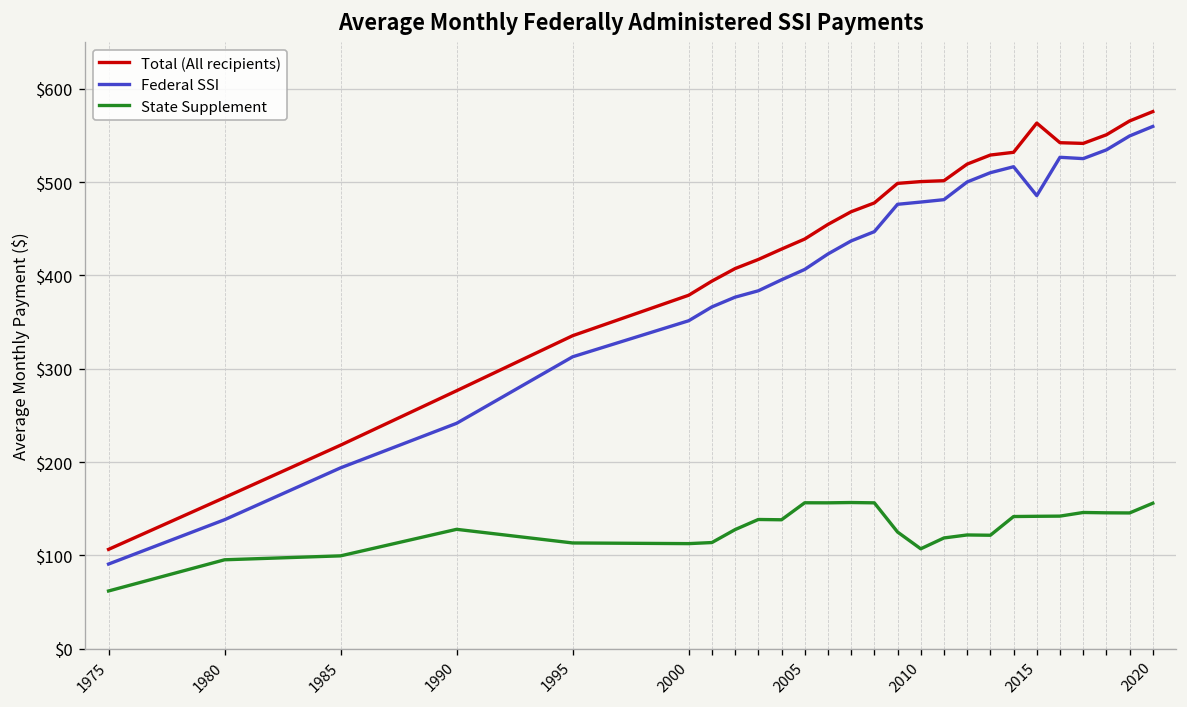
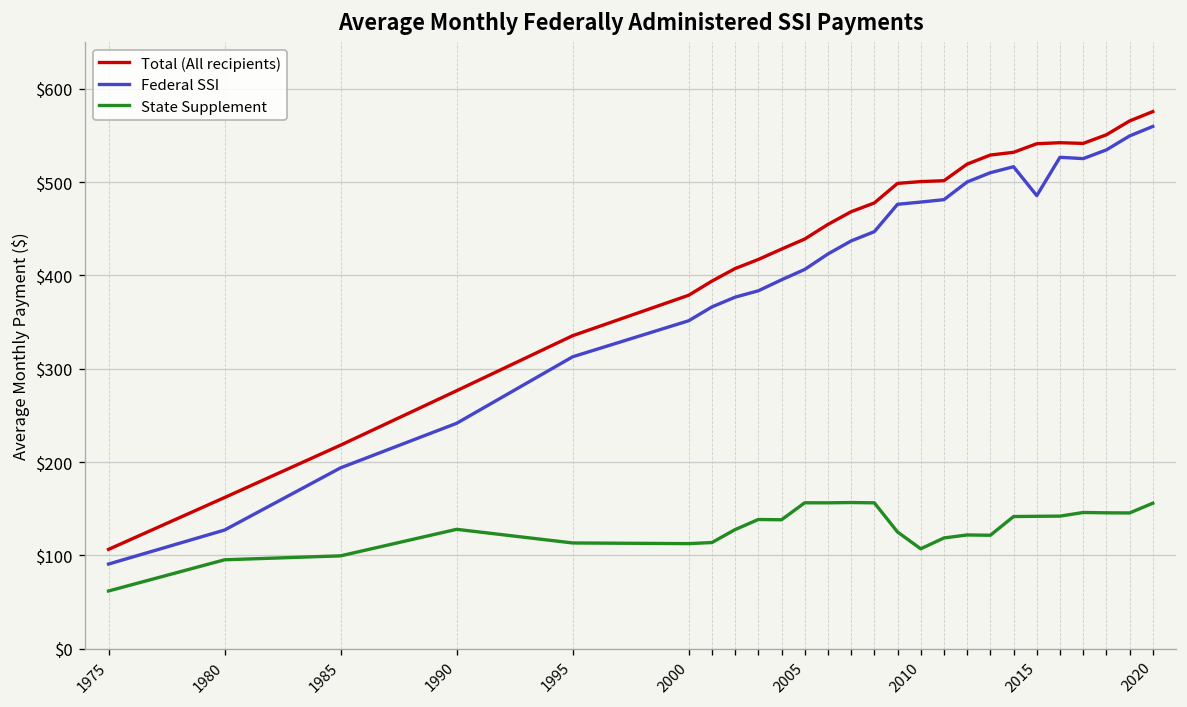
  {
    "Total (All recipients)": {
      "1975": "$110",
      "1980": "$160",
      "1985": "$220",
      "1990": "$280",
      "1995": "$340",
      "2000": "$380",
      "2005": "$440",
      "2010": "$500",
-     "2015": "$560",
+     "2015": "$540",
      "2020": "$580"
    },
    "Federal SSI": {
      "1975": "$90",
-     "1980": "$140",
+     "1980": "$130",
      "1985": "$190",
      "1990": "$240",
      "1995": "$310",
      "2000": "$350",
      "2005": "$410",
      "2010": "$480",
      "2015": "$490",
      "2020": "$560"
    },
    "State Supplement": {
      "1975": "$60",
      "1980": "$100",
      "1985": "$100",
      "1990": "$130",
      "1995": "$110",
      "2000": "$110",
      "2005": "$160",
      "2010": "$110",
      "2015": "$140",
      "2020": "$160"
    }
  }
